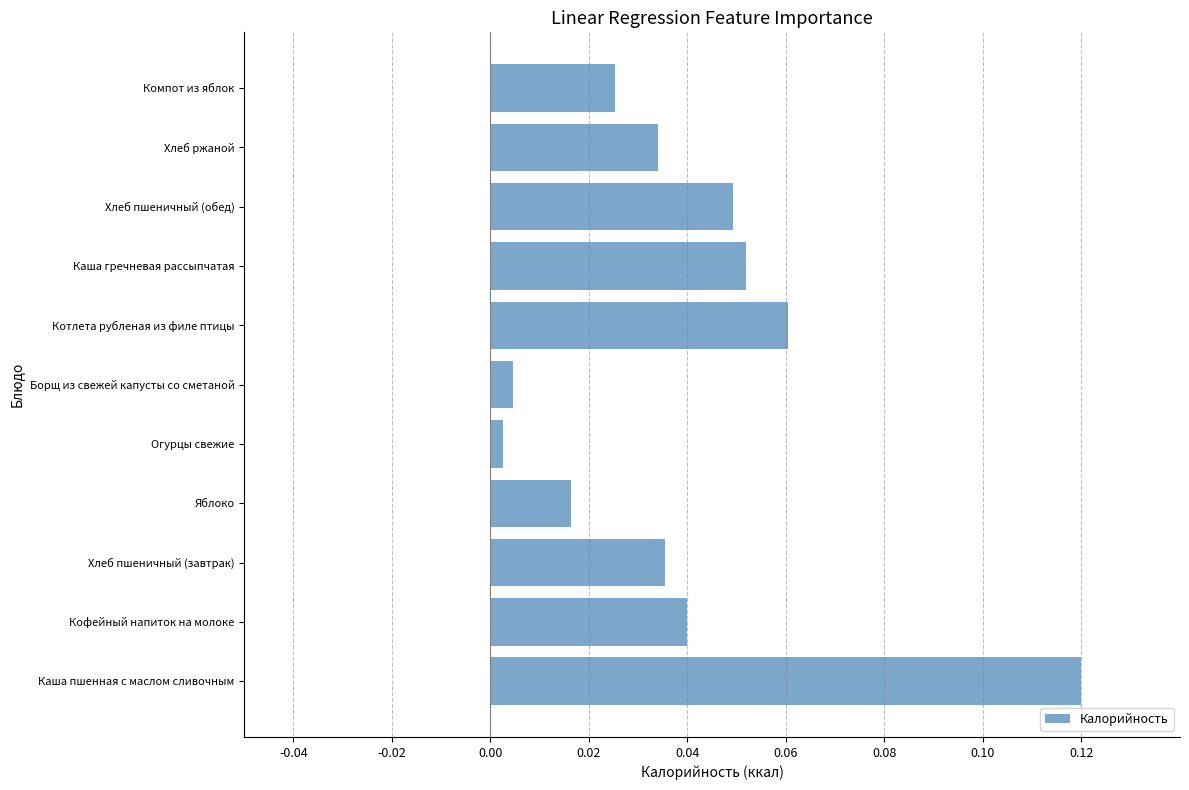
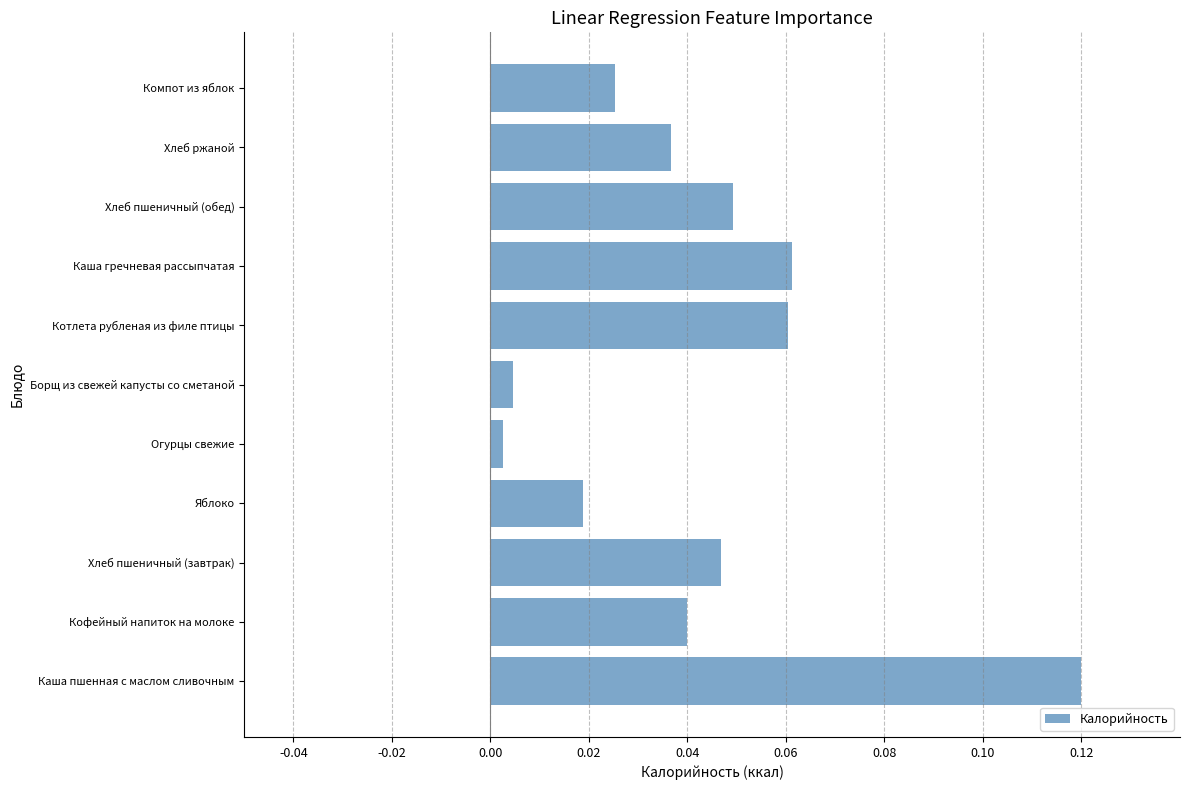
  {
    "Компот из яблок": 0.025,
-   "Хлеб ржаной": 0.034,
+   "Хлеб ржаной": 0.037,
    "Хлеб пшеничный (обед)": 0.049,
-   "Каша гречневая рассыпчатая": 0.052,
+   "Каша гречневая рассыпчатая": 0.061,
    "Котлета рубленая из филе птицы": 0.060,
    "Борщ из свежей капусты со сметаной": 0.005,
    "Огурцы свежие": 0.003,
-   "Яблоко": 0.016,
-   "Хлеб пшеничный (завтрак)": 0.036,
+   "Яблоко": 0.019,
+   "Хлеб пшеничный (завтрак)": 0.047,
    "Кофейный напиток на молоке": 0.040,
    "Каша пшенная с маслом сливочным": 0.120
  }
